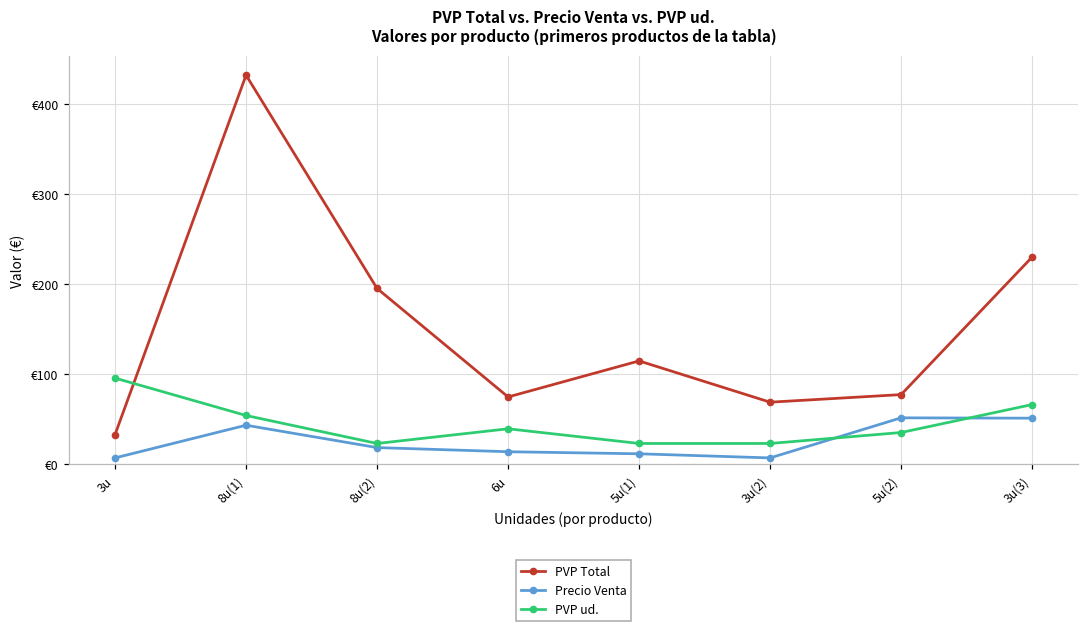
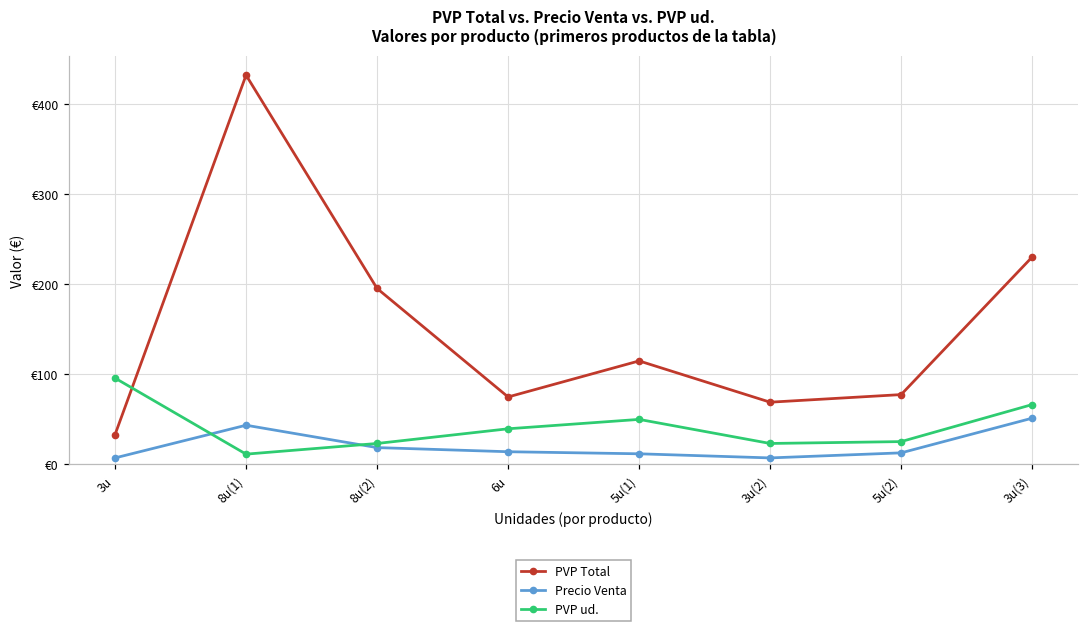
  {
    "PVP Total": {
      "3u": "€30",
      "8u(1)": "€430",
      "8u(2)": "€200",
      "6u": "€70",
      "5u(1)": "€110",
      "3u(2)": "€70",
      "5u(2)": "€80",
      "3u(3)": "€230"
    },
    "Precio Venta": {
      "3u": "€10",
      "8u(1)": "€40",
      "8u(2)": "€20",
      "6u": "€10",
      "5u(1)": "€10",
      "3u(2)": "€10",
-     "5u(2)": "€50",
+     "5u(2)": "€10",
      "3u(3)": "€50"
    },
    "PVP ud.": {
      "3u": "€100",
-     "8u(1)": "€50",
+     "8u(1)": "€10",
      "8u(2)": "€20",
      "6u": "€40",
-     "5u(1)": "€20",
+     "5u(1)": "€50",
      "3u(2)": "€20",
-     "5u(2)": "€40",
+     "5u(2)": "€30",
      "3u(3)": "€70"
    }
  }
